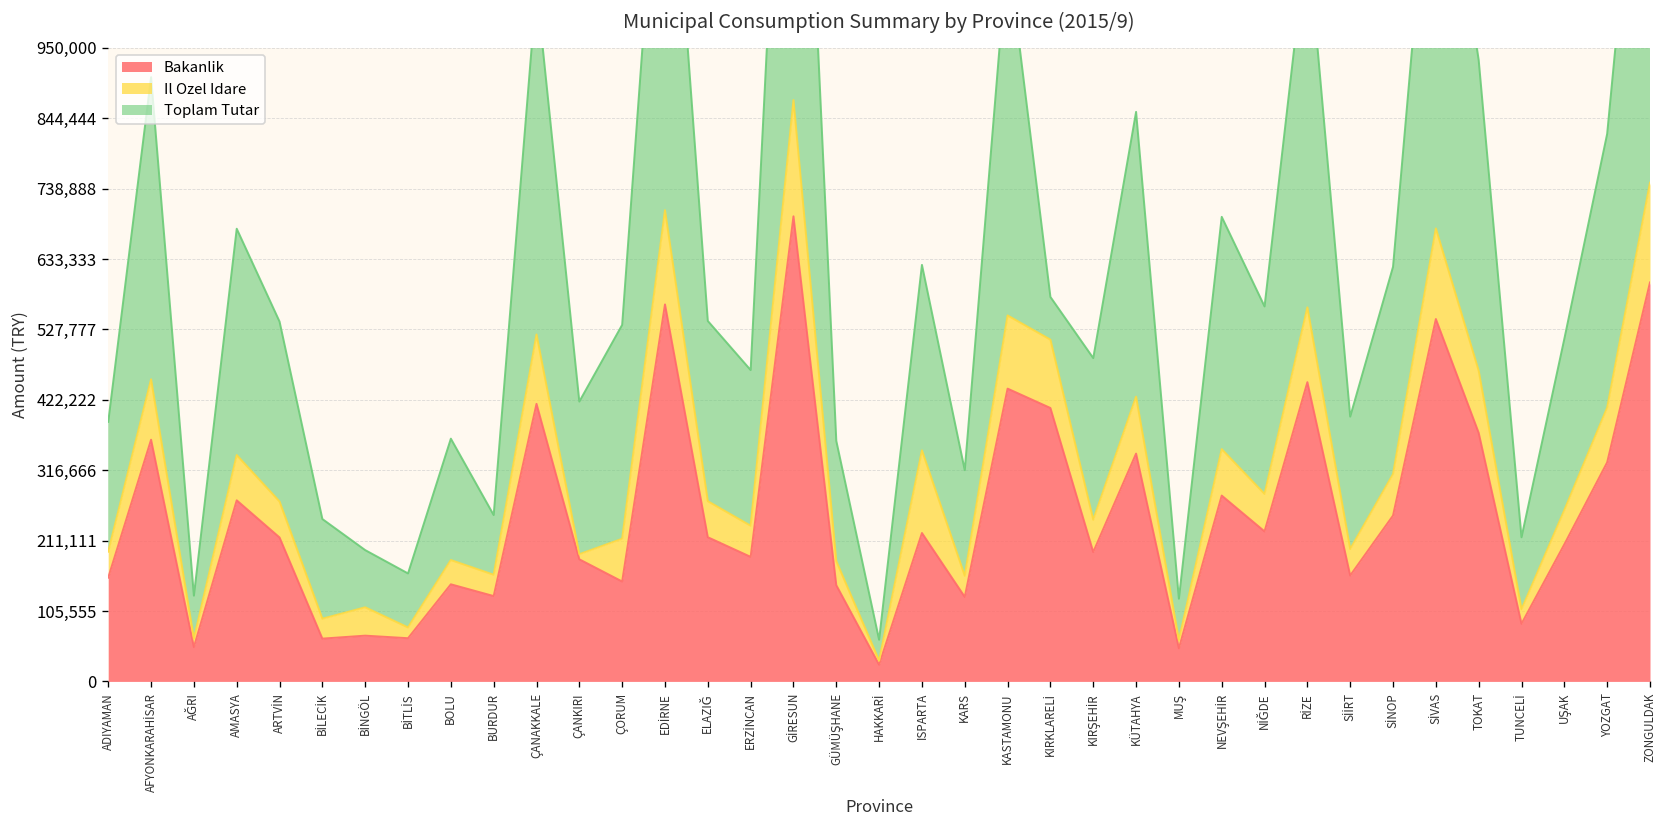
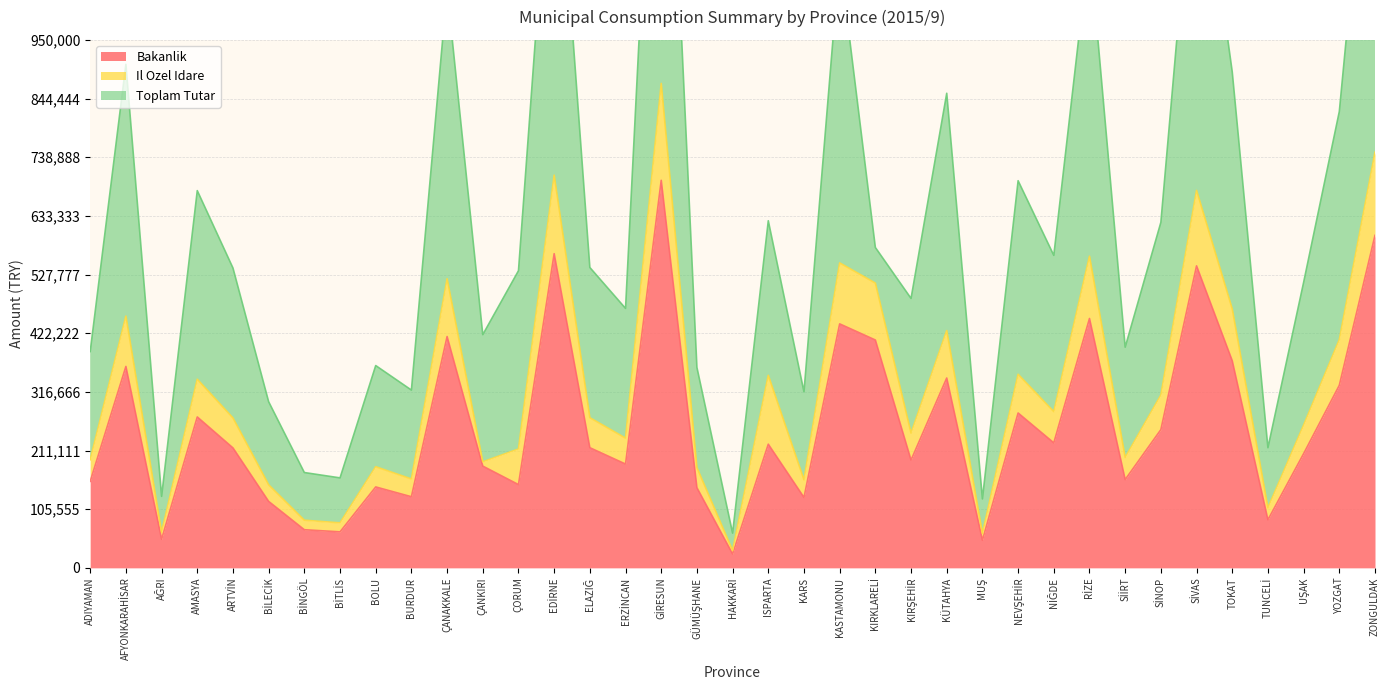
  {
    "Bakanlik": {
      "ADIYAMAN": "160,000",
      "AFYONKARAHİSAR": "360,000",
      "AĞRI": "50,000",
      "AMASYA": "270,000",
      "ARTVİN": "220,000",
-     "BİLECİK": "60,000",
+     "BİLECİK": "120,000",
      "BİNGÖL": "70,000",
      "BİTLİS": "60,000",
      "BOLU": "150,000",
      "BURDUR": "130,000",
      "ÇANAKKALE": "420,000",
      "ÇANKIRI": "180,000",
      "ÇORUM": "150,000",
      "EDİRNE": "570,000",
      "ELAZIĞ": "220,000",
      "ERZİNCAN": "190,000",
      "GİRESUN": "700,000",
      "GÜMÜŞHANE": "140,000",
      "HAKKARİ": "20,000",
      "ISPARTA": "220,000",
      "KARS": "130,000",
      "KASTAMONU": "440,000",
      "KIRKLARELİ": "410,000",
      "KIRŞEHİR": "190,000",
      "KÜTAHYA": "340,000",
      "MUŞ": "50,000",
      "NEVŞEHİR": "280,000",
      "NİĞDE": "220,000",
      "RİZE": "450,000",
      "SİİRT": "160,000",
      "SİNOP": "250,000",
      "SİVAS": "540,000",
      "TOKAT": "370,000",
      "TUNCELİ": "90,000",
      "UŞAK": "210,000",
      "YOZGAT": "330,000",
      "ZONGULDAK": "600,000"
    },
    "Il Ozel Idare": {
      "ADIYAMAN": "40,000",
      "AFYONKARAHİSAR": "90,000",
      "AĞRI": "10,000",
      "AMASYA": "70,000",
      "ARTVİN": "50,000",
      "BİLECİK": "30,000",
-     "BİNGÖL": "40,000",
+     "BİNGÖL": "20,000",
      "BİTLİS": "20,000",
      "BOLU": "40,000",
      "BURDUR": "30,000",
      "ÇANAKKALE": "100,000",
      "ÇANKIRI": "10,000",
      "ÇORUM": "60,000",
      "EDİRNE": "140,000",
      "ELAZIĞ": "50,000",
      "ERZİNCAN": "50,000",
      "GİRESUN": "170,000",
      "GÜMÜŞHANE": "40,000",
      "HAKKARİ": "10,000",
      "ISPARTA": "120,000",
      "KARS": "30,000",
      "KASTAMONU": "110,000",
      "KIRKLARELİ": "100,000",
      "KIRŞEHİR": "50,000",
      "KÜTAHYA": "90,000",
      "MUŞ": "10,000",
      "NEVŞEHİR": "70,000",
      "NİĞDE": "60,000",
      "RİZE": "110,000",
      "SİİRT": "40,000",
      "SİNOP": "60,000",
      "SİVAS": "140,000",
      "TOKAT": "90,000",
      "TUNCELİ": "20,000",
      "UŞAK": "50,000",
      "YOZGAT": "80,000",
      "ZONGULDAK": "150,000"
    },
    "Toplam Tutar": {
      "ADIYAMAN": "190,000",
      "AĞRI": "60,000",
      "AMASYA": "340,000",
      "ARTVİN": "270,000",
      "BİLECİK": "150,000",
      "BİNGÖL": "90,000",
      "BİTLİS": "80,000",
      "BOLU": "180,000",
-     "BURDUR": "90,000",
+     "BURDUR": "160,000",
      "ÇANKIRI": "230,000",
      "ÇORUM": "320,000",
      "ELAZIĞ": "270,000",
      "ERZİNCAN": "230,000",
      "GÜMÜŞHANE": "180,000",
      "HAKKARİ": "30,000",
      "ISPARTA": "280,000",
      "KARS": "160,000",
      "KIRKLARELİ": "60,000",
      "KIRŞEHİR": "240,000",
      "KÜTAHYA": "430,000",
      "MUŞ": "60,000",
      "NEVŞEHİR": "350,000",
      "NİĞDE": "280,000",
      "SİİRT": "200,000",
      "SİNOP": "310,000",
-     "TOKAT": "470,000",
+     "TOKAT": "430,000",
      "TUNCELİ": "110,000",
      "UŞAK": "260,000",
      "YOZGAT": "410,000"
    }
  }
